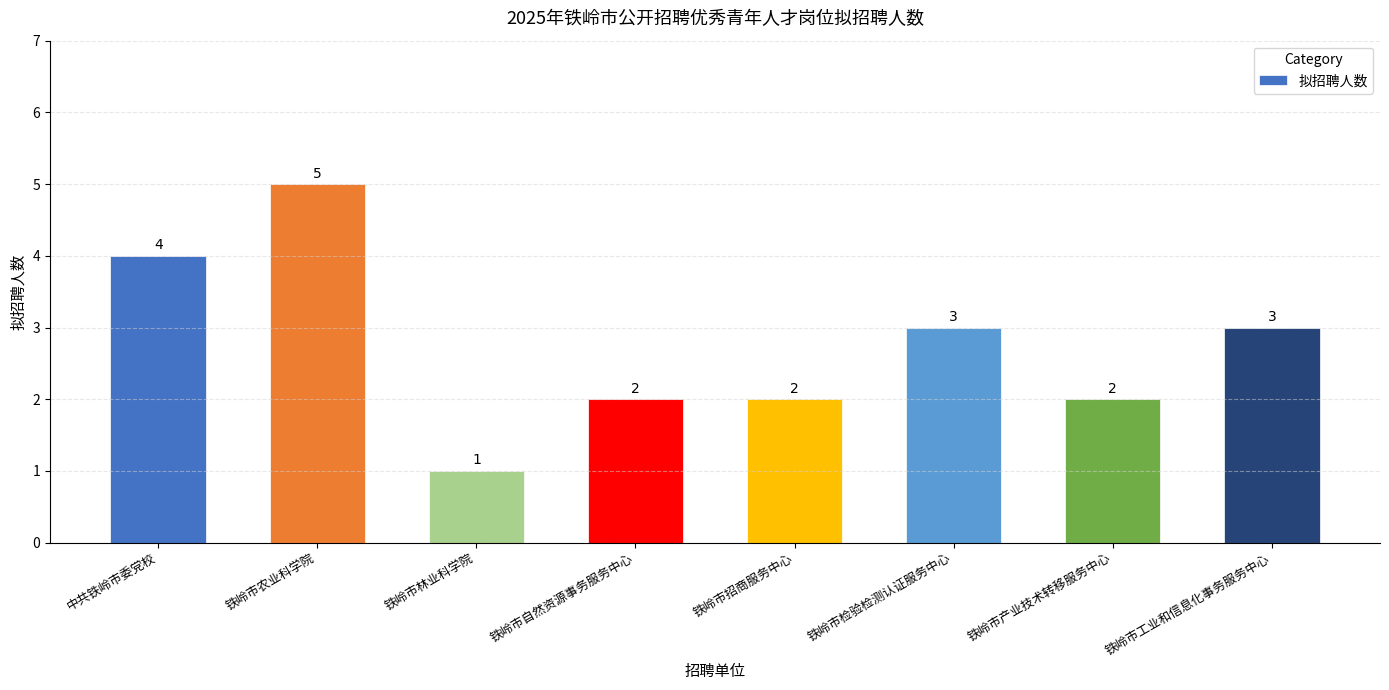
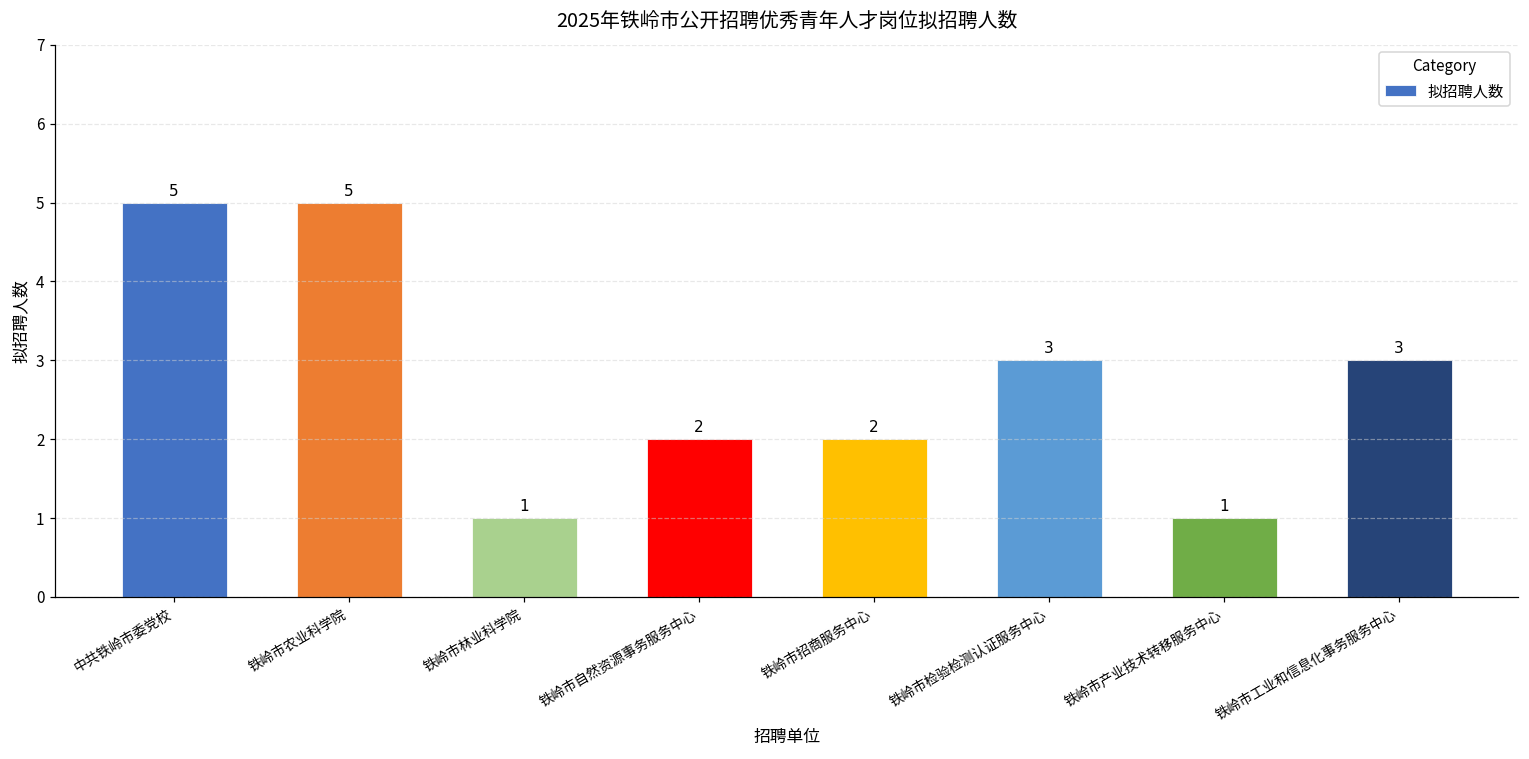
  {
-   "中共铁岭市委党校": 4,
+   "中共铁岭市委党校": 5,
    "铁岭市农业科学院": 5,
    "铁岭市林业科学院": 1,
    "铁岭市自然资源事务服务中心": 2,
    "铁岭市招商服务中心": 2,
    "铁岭市检验检测认证服务中心": 3,
-   "铁岭市产业技术转移服务中心": 2,
+   "铁岭市产业技术转移服务中心": 1,
    "铁岭市工业和信息化事务服务中心": 3
  }
